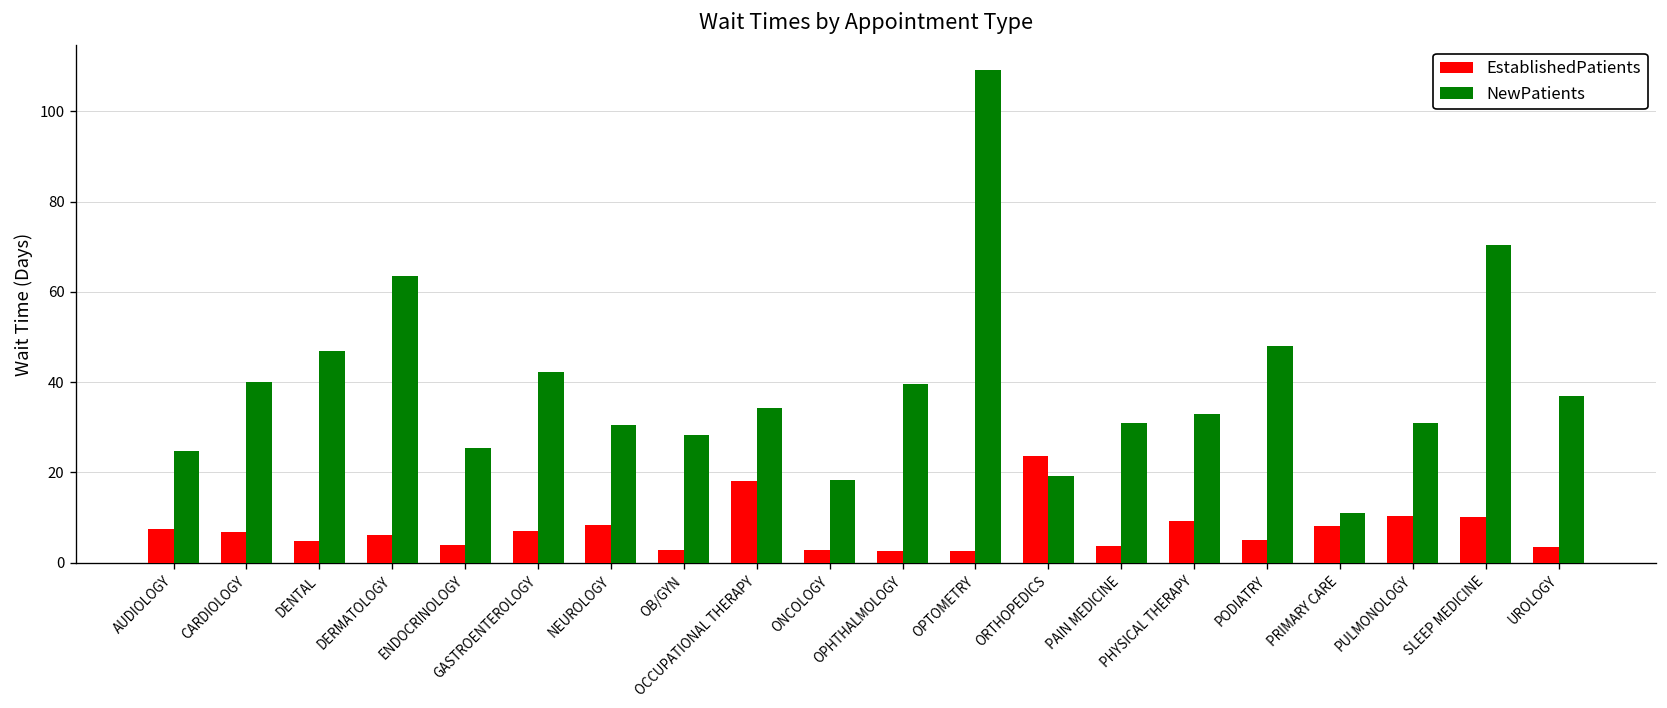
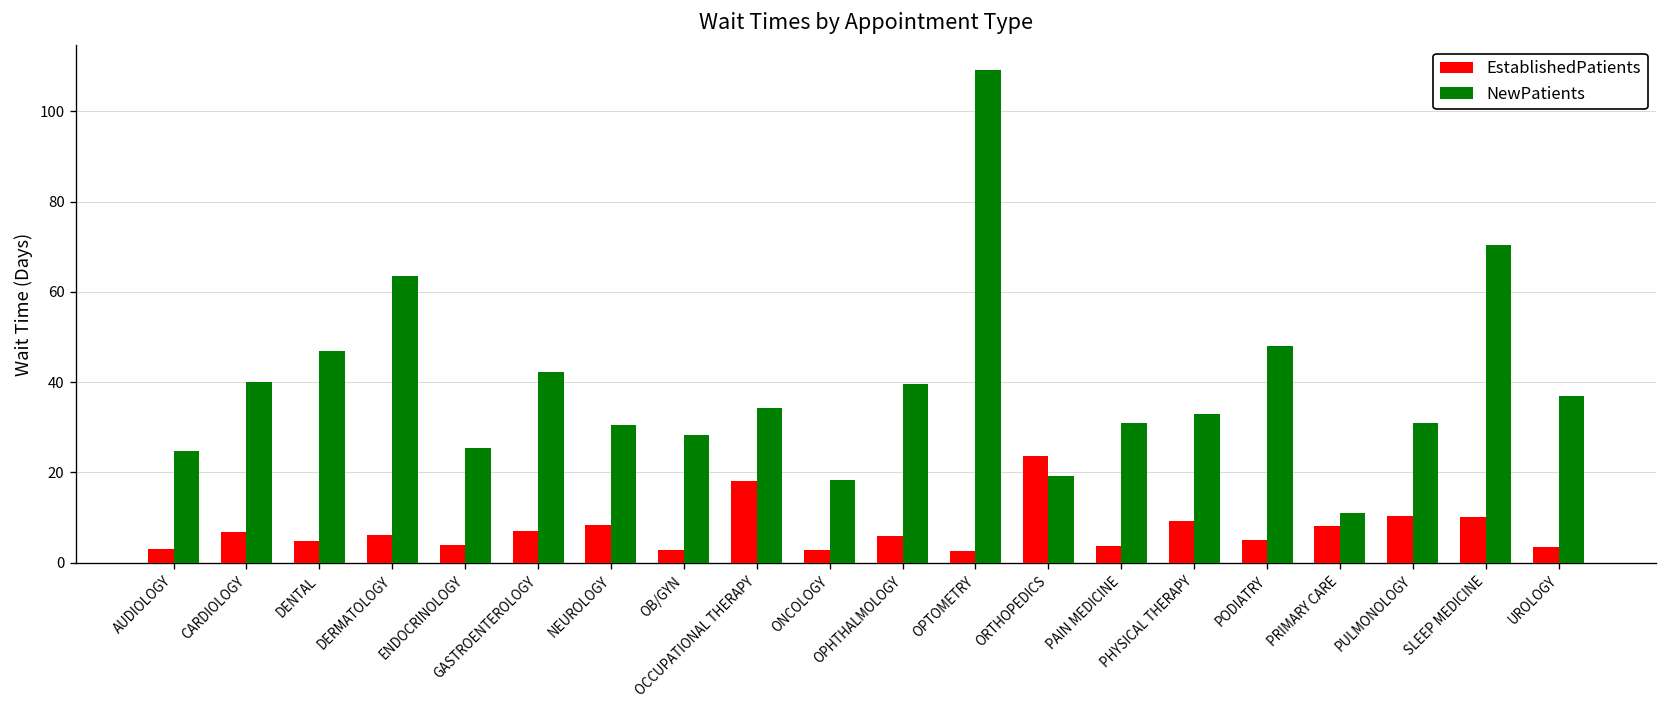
  {
    "EstablishedPatients": {
-     "AUDIOLOGY": 7,
+     "AUDIOLOGY": 3,
      "CARDIOLOGY": 7,
      "DENTAL": 5,
      "DERMATOLOGY": 6,
      "ENDOCRINOLOGY": 4,
      "GASTROENTEROLOGY": 7,
      "NEUROLOGY": 8,
      "OB/GYN": 3,
      "OCCUPATIONAL THERAPY": 18,
      "ONCOLOGY": 3,
-     "OPHTHALMOLOGY": 3,
+     "OPHTHALMOLOGY": 6,
      "OPTOMETRY": 3,
      "ORTHOPEDICS": 24,
      "PAIN MEDICINE": 4,
      "PHYSICAL THERAPY": 9,
      "PODIATRY": 5,
      "PRIMARY CARE": 8,
      "PULMONOLOGY": 10,
      "SLEEP MEDICINE": 10,
      "UROLOGY": 4
    },
    "NewPatients": {
      "AUDIOLOGY": 25,
      "CARDIOLOGY": 40,
      "DENTAL": 47,
      "DERMATOLOGY": 63,
      "ENDOCRINOLOGY": 25,
      "GASTROENTEROLOGY": 42,
      "NEUROLOGY": 31,
      "OB/GYN": 28,
      "OCCUPATIONAL THERAPY": 34,
      "ONCOLOGY": 18,
      "OPHTHALMOLOGY": 40,
      "OPTOMETRY": 109,
      "ORTHOPEDICS": 19,
      "PAIN MEDICINE": 31,
      "PHYSICAL THERAPY": 33,
      "PODIATRY": 48,
      "PRIMARY CARE": 11,
      "PULMONOLOGY": 31,
      "SLEEP MEDICINE": 70,
      "UROLOGY": 37
    }
  }
